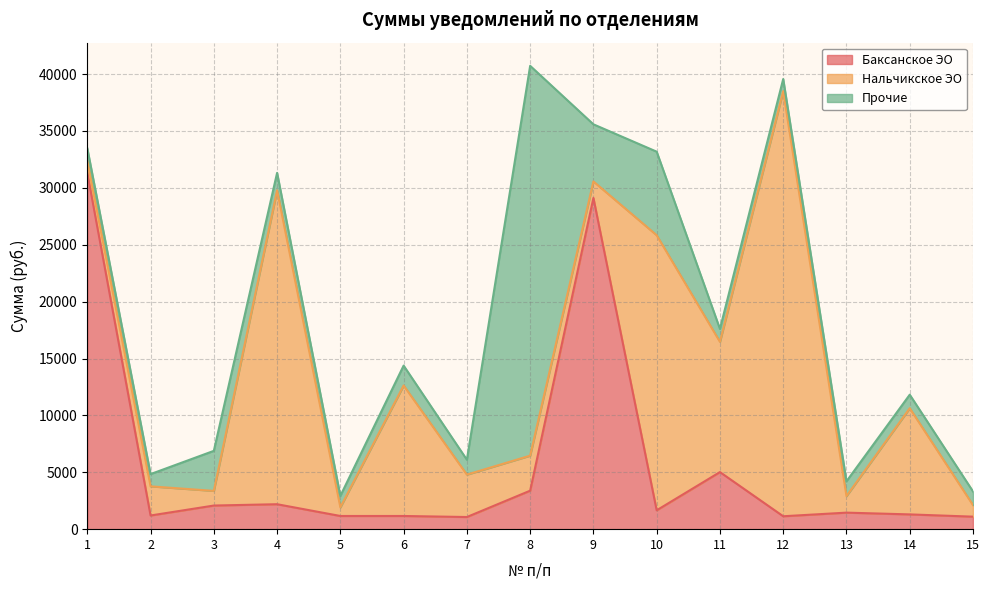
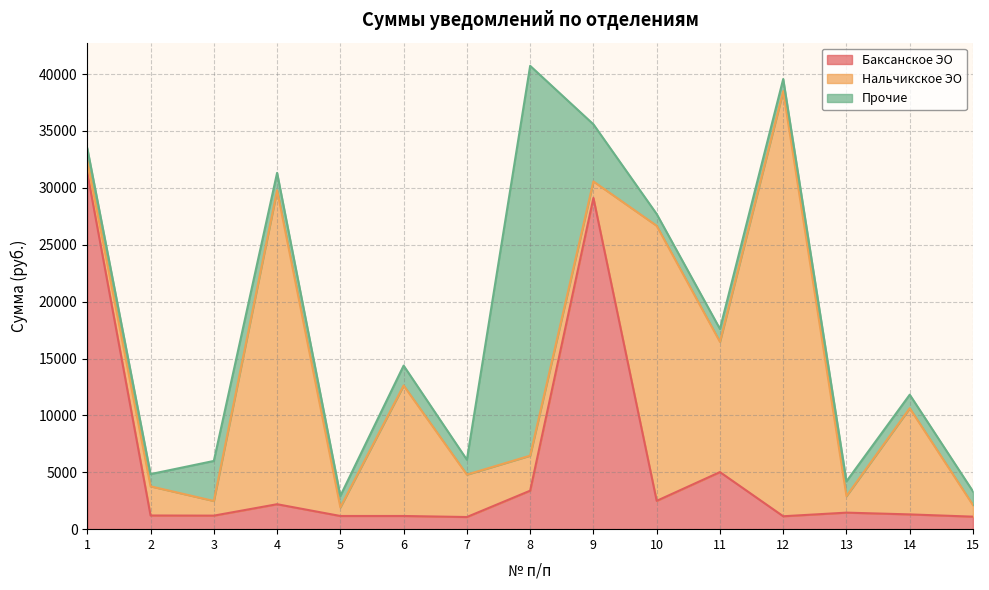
  {
    "Баксанское ЭО": {
      "1": 31300,
      "2": 1200,
-     "3": 2100,
+     "3": 1200,
      "4": 2200,
      "5": 1200,
      "6": 1200,
      "7": 1100,
      "8": 3400,
      "9": 29100,
-     "10": 1700,
+     "10": 2500,
      "11": 5000,
      "12": 1100,
      "13": 1500,
      "14": 1300,
      "15": 1100
    },
    "Нальчикское ЭО": {
      "1": 1000,
      "2": 2600,
      "3": 1300,
      "4": 27600,
      "5": 800,
      "6": 11500,
      "7": 3700,
      "8": 3100,
      "9": 1500,
      "10": 24200,
      "11": 11400,
      "12": 37400,
      "13": 1500,
      "14": 9300,
      "15": 1000
    },
    "Прочие": {
      "1": 1100,
      "2": 1100,
      "3": 3500,
      "4": 1500,
      "5": 1000,
      "6": 1700,
      "7": 1300,
      "8": 34300,
      "9": 5000,
-     "10": 7300,
+     "10": 1000,
      "11": 1100,
      "12": 1100,
      "13": 1300,
      "14": 1200,
      "15": 1200
    }
  }
